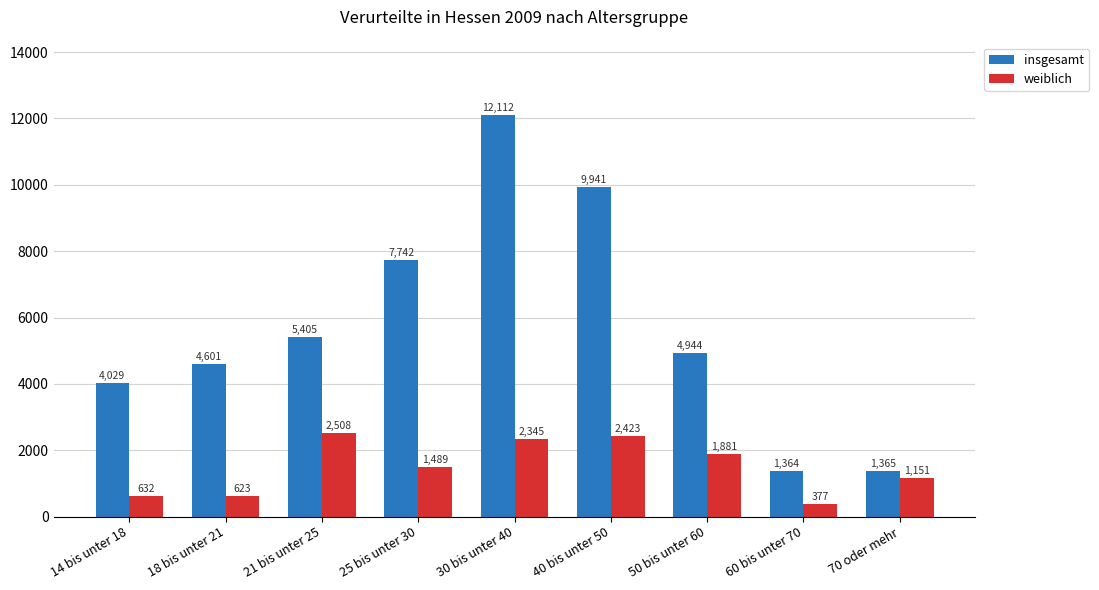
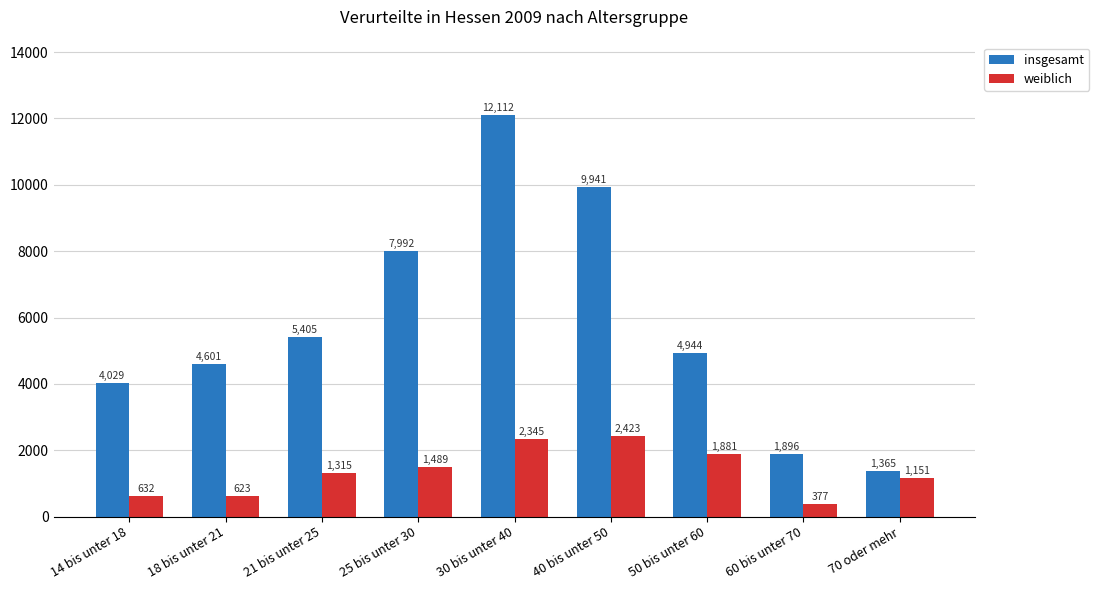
  {
    "insgesamt": {
      "14 bis unter 18": "4,029",
      "18 bis unter 21": "4,601",
      "21 bis unter 25": "5,405",
-     "25 bis unter 30": "7,742",
+     "25 bis unter 30": "7,992",
      "30 bis unter 40": "12,112",
      "40 bis unter 50": "9,941",
      "50 bis unter 60": "4,944",
-     "60 bis unter 70": "1,364",
+     "60 bis unter 70": "1,896",
      "70 oder mehr": "1,365"
    },
    "weiblich": {
      "14 bis unter 18": "632",
      "18 bis unter 21": "623",
-     "21 bis unter 25": "2,508",
+     "21 bis unter 25": "1,315",
      "25 bis unter 30": "1,489",
      "30 bis unter 40": "2,345",
      "40 bis unter 50": "2,423",
      "50 bis unter 60": "1,881",
      "60 bis unter 70": "377",
      "70 oder mehr": "1,151"
    }
  }
